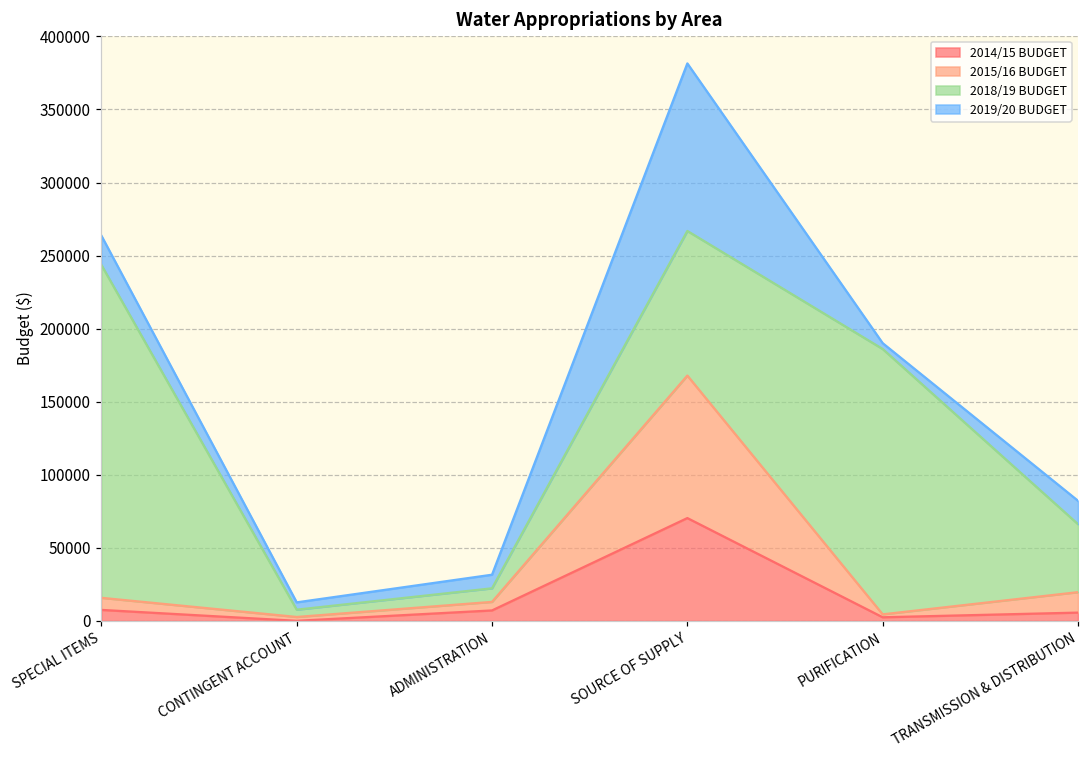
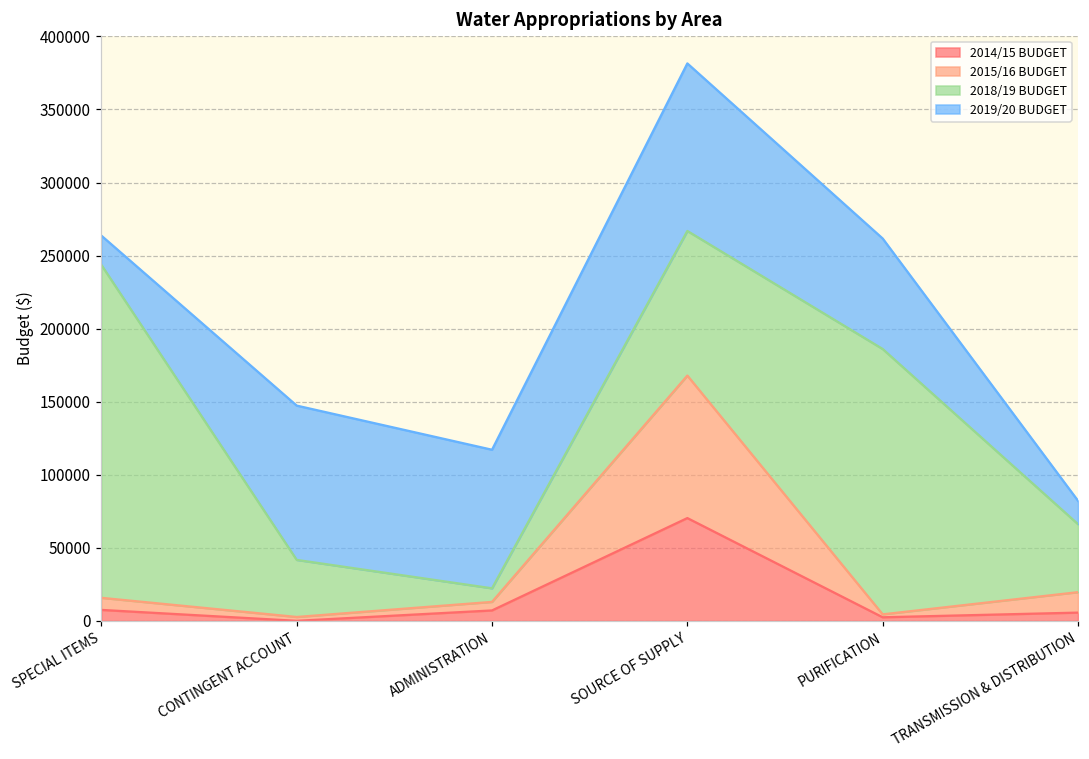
  {
    "2018/19 BUDGET": {
      "SPECIAL ITEMS": 228000,
-     "CONTINGENT ACCOUNT": 5000,
+     "CONTINGENT ACCOUNT": 39000,
      "ADMINISTRATION": 9000,
      "SOURCE OF SUPPLY": 99000,
      "PURIFICATION": 182000,
      "TRANSMISSION & DISTRIBUTION": 47000
    },
    "2019/20 BUDGET": {
      "SPECIAL ITEMS": 20000,
-     "CONTINGENT ACCOUNT": 5000,
-     "ADMINISTRATION": 9000,
+     "CONTINGENT ACCOUNT": 106000,
+     "ADMINISTRATION": 95000,
      "SOURCE OF SUPPLY": 115000,
-     "PURIFICATION": 4000,
+     "PURIFICATION": 76000,
      "TRANSMISSION & DISTRIBUTION": 16000
    }
  }
